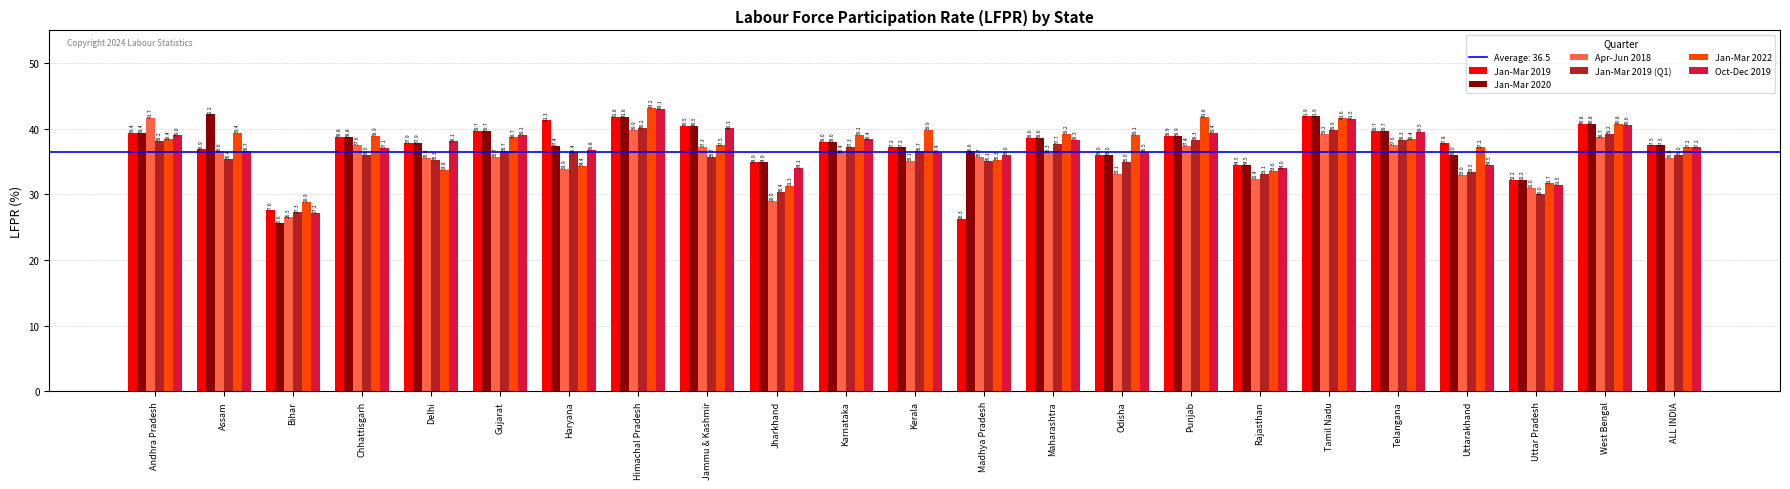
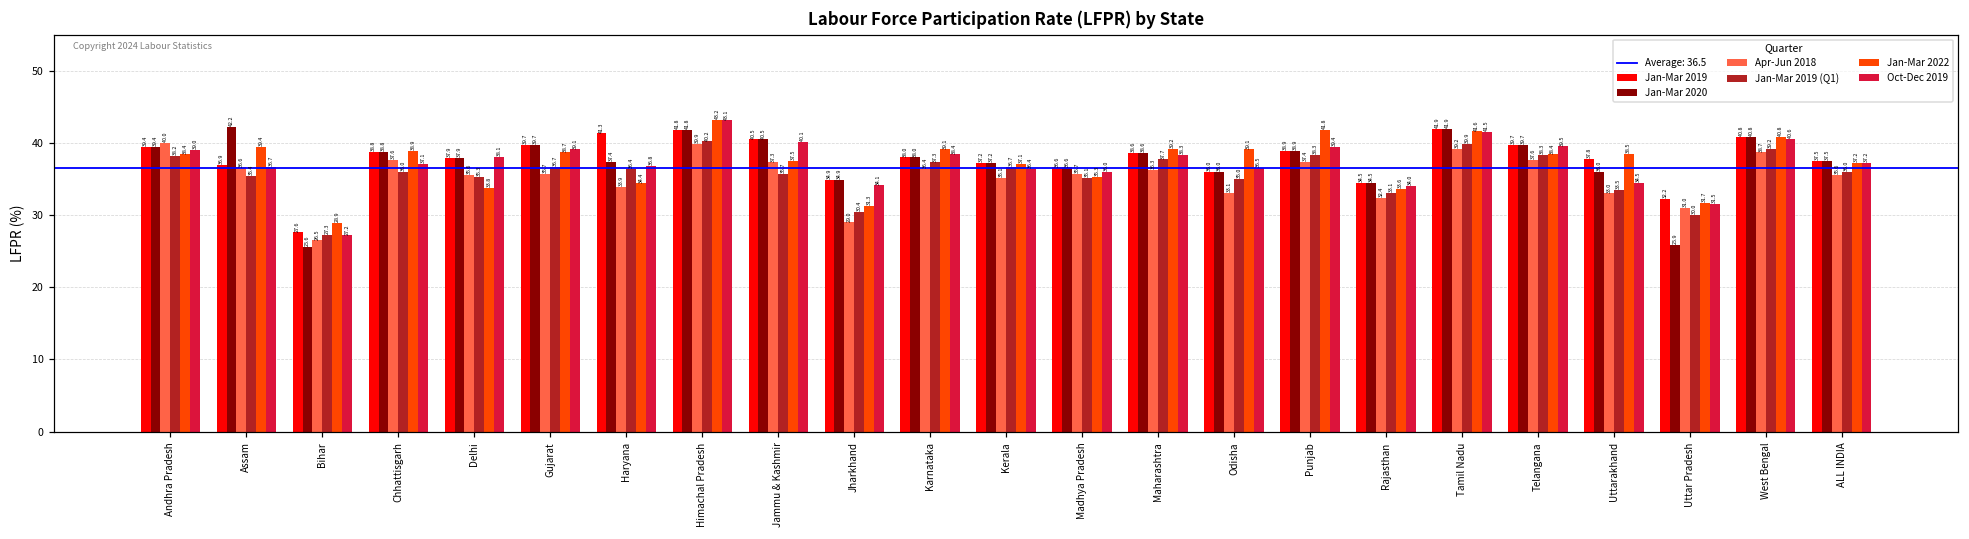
  {
    "Jan-Mar 2019": {
      "Andhra Pradesh": 39.4,
      "Assam": 36.9,
      "Bihar": 27.6,
      "Chhattisgarh": 38.8,
      "Delhi": 37.9,
      "Gujarat": 39.7,
      "Haryana": 41.3,
      "Himachal Pradesh": 41.8,
      "Jammu & Kashmir": 40.5,
      "Jharkhand": 34.9,
      "Karnataka": 38.0,
      "Kerala": 37.2,
-     "Madhya Pradesh": 26.3,
+     "Madhya Pradesh": 36.6,
      "Maharashtra": 38.6,
      "Odisha": 36.0,
      "Punjab": 38.9,
      "Rajasthan": 34.5,
      "Tamil Nadu": 41.9,
      "Telangana": 39.7,
      "Uttarakhand": 37.8,
      "Uttar Pradesh": 32.2,
      "West Bengal": 40.8,
      "ALL INDIA": 37.5
    },
    "Jan-Mar 2020": {
      "Andhra Pradesh": 39.4,
      "Assam": 42.2,
      "Bihar": 25.6,
      "Chhattisgarh": 38.8,
      "Delhi": 37.9,
      "Gujarat": 39.7,
      "Haryana": 37.4,
      "Himachal Pradesh": 41.8,
      "Jammu & Kashmir": 40.5,
      "Jharkhand": 34.9,
      "Karnataka": 38.0,
      "Kerala": 37.2,
      "Madhya Pradesh": 36.6,
      "Maharashtra": 38.6,
      "Odisha": 36.0,
      "Punjab": 38.9,
      "Rajasthan": 34.5,
      "Tamil Nadu": 41.9,
      "Telangana": 39.7,
      "Uttarakhand": 36.0,
-     "Uttar Pradesh": 32.2,
+     "Uttar Pradesh": 25.9,
      "West Bengal": 40.8,
      "ALL INDIA": 37.5
    },
    "Apr-Jun 2018": {
-     "Andhra Pradesh": 41.7,
+     "Andhra Pradesh": 40.0,
      "Assam": 36.6,
      "Bihar": 26.5,
      "Chhattisgarh": 37.6,
      "Delhi": 35.6,
      "Gujarat": 35.7,
      "Haryana": 33.9,
      "Himachal Pradesh": 39.9,
      "Jammu & Kashmir": 37.3,
      "Jharkhand": 29.0,
      "Karnataka": 36.4,
      "Kerala": 35.1,
      "Madhya Pradesh": 35.7,
      "Maharashtra": 36.3,
      "Odisha": 33.1,
      "Punjab": 37.4,
      "Rajasthan": 32.4,
      "Tamil Nadu": 39.2,
      "Telangana": 37.6,
      "Uttarakhand": 33.0,
      "Uttar Pradesh": 31.0,
      "West Bengal": 38.7,
      "ALL INDIA": 35.6
    },
    "Jan-Mar 2022": {
      "Andhra Pradesh": 38.4,
      "Assam": 39.4,
      "Bihar": 28.9,
      "Chhattisgarh": 38.9,
      "Delhi": 33.8,
      "Gujarat": 38.7,
      "Haryana": 34.4,
      "Himachal Pradesh": 43.2,
      "Jammu & Kashmir": 37.5,
      "Jharkhand": 31.3,
      "Karnataka": 39.1,
-     "Kerala": 39.9,
+     "Kerala": 37.1,
      "Madhya Pradesh": 35.3,
      "Maharashtra": 39.2,
      "Odisha": 39.1,
      "Punjab": 41.8,
      "Rajasthan": 33.6,
      "Tamil Nadu": 41.6,
      "Telangana": 38.4,
-     "Uttarakhand": 37.2,
+     "Uttarakhand": 38.5,
      "Uttar Pradesh": 31.7,
      "West Bengal": 40.8,
      "ALL INDIA": 37.2
    }
  }
